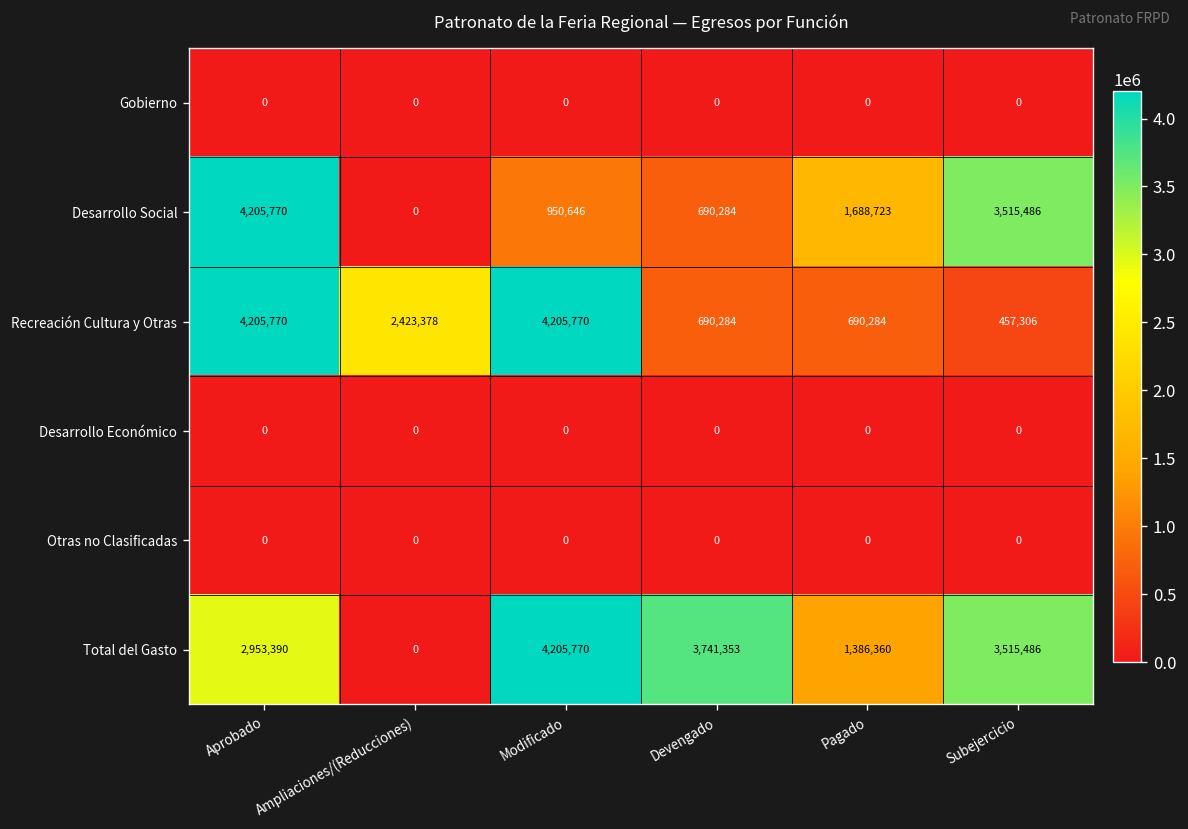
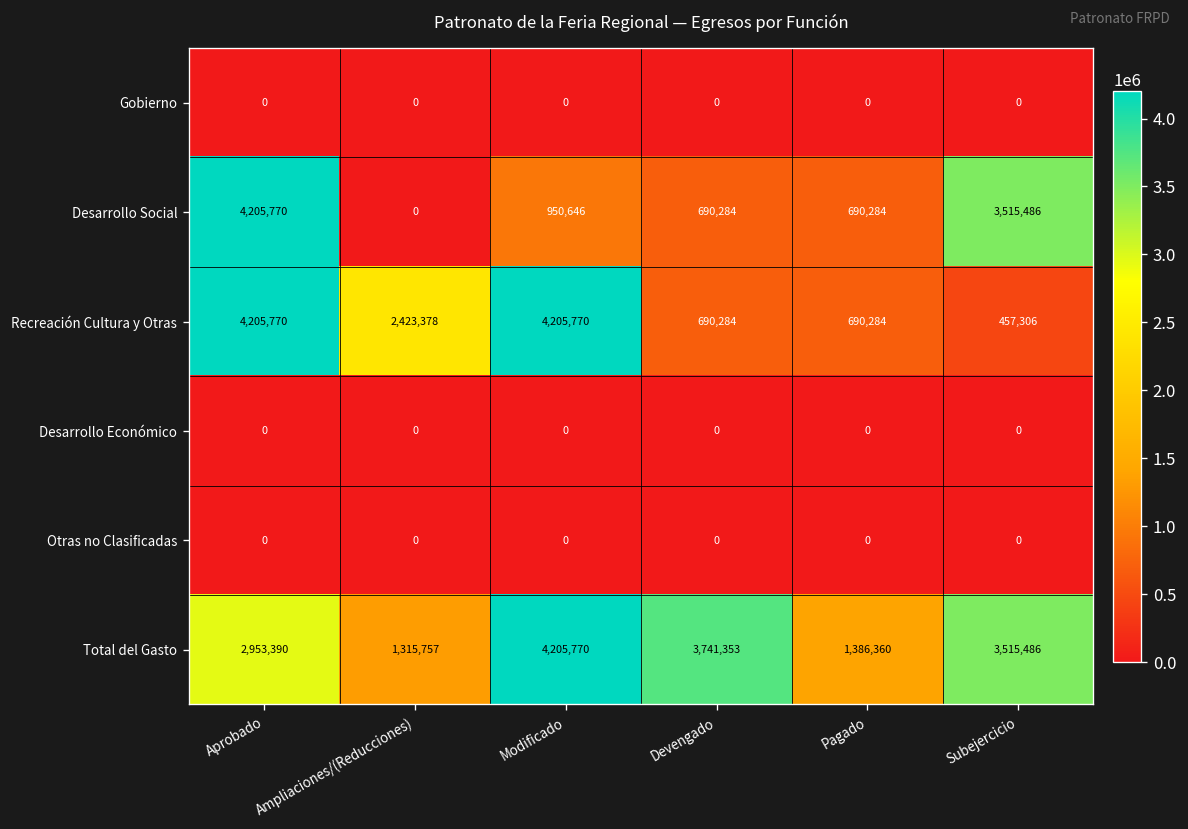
  {
    "Gobierno": {
      "Aprobado": "0",
      "Ampliaciones/(Reducciones)": "0",
      "Modificado": "0",
      "Devengado": "0",
      "Pagado": "0",
      "Subejercicio": "0"
    },
    "Desarrollo Social": {
      "Aprobado": "4,205,770",
      "Ampliaciones/(Reducciones)": "0",
      "Modificado": "950,646",
      "Devengado": "690,284",
-     "Pagado": "1,688,723",
+     "Pagado": "690,284",
      "Subejercicio": "3,515,486"
    },
    "Recreación Cultura y Otras": {
      "Aprobado": "4,205,770",
      "Ampliaciones/(Reducciones)": "2,423,378",
      "Modificado": "4,205,770",
      "Devengado": "690,284",
      "Pagado": "690,284",
      "Subejercicio": "457,306"
    },
    "Desarrollo Económico": {
      "Aprobado": "0",
      "Ampliaciones/(Reducciones)": "0",
      "Modificado": "0",
      "Devengado": "0",
      "Pagado": "0",
      "Subejercicio": "0"
    },
    "Otras no Clasificadas": {
      "Aprobado": "0",
      "Ampliaciones/(Reducciones)": "0",
      "Modificado": "0",
      "Devengado": "0",
      "Pagado": "0",
      "Subejercicio": "0"
    },
    "Total del Gasto": {
      "Aprobado": "2,953,390",
-     "Ampliaciones/(Reducciones)": "0",
+     "Ampliaciones/(Reducciones)": "1,315,757",
      "Modificado": "4,205,770",
      "Devengado": "3,741,353",
      "Pagado": "1,386,360",
      "Subejercicio": "3,515,486"
    }
  }
